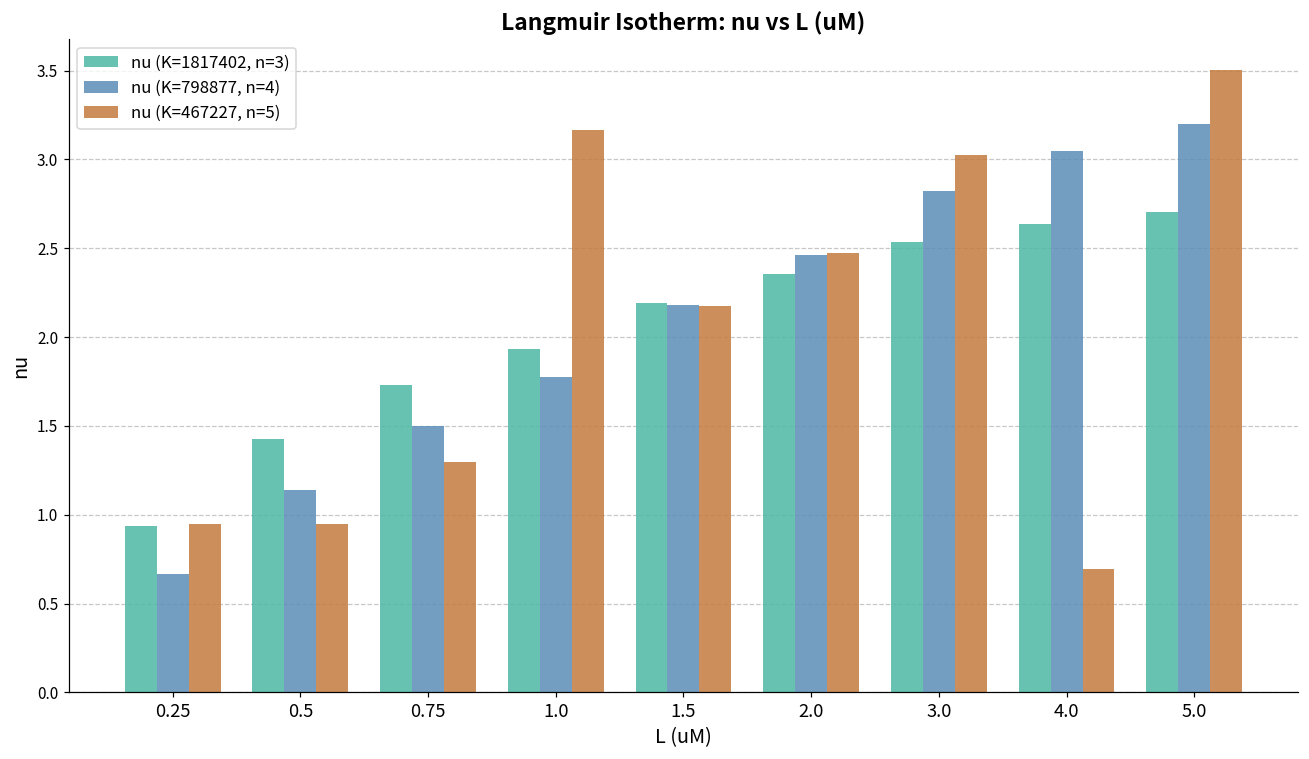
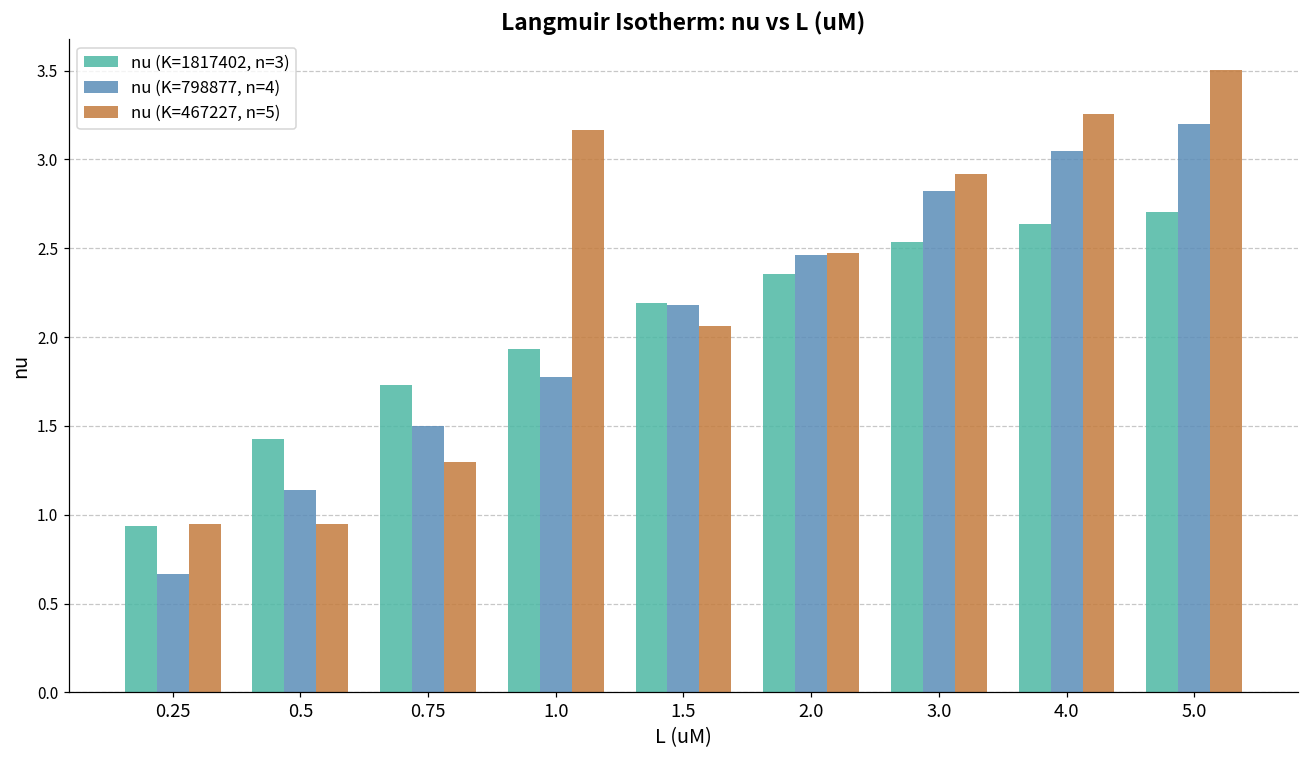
  {
    "nu (K=467227, n=5)": {
      "0.25": 0.95,
      "0.5": 0.95,
      "0.75": 1.30,
      "1.0": 3.17,
-     "1.5": 2.18,
+     "1.5": 2.06,
      "2.0": 2.47,
-     "3.0": 3.03,
-     "4.0": 0.69,
+     "3.0": 2.92,
+     "4.0": 3.26,
      "5.0": 3.50
    }
  }
